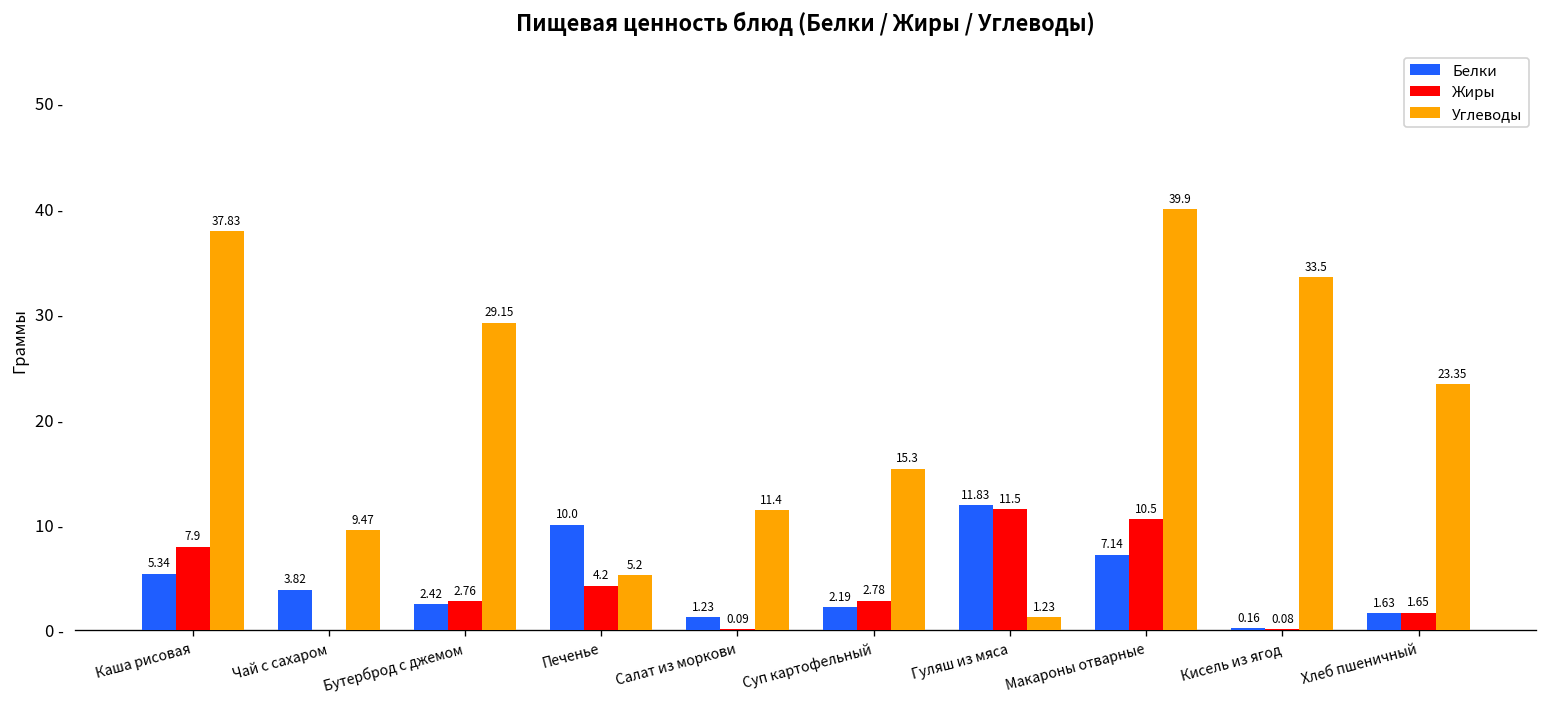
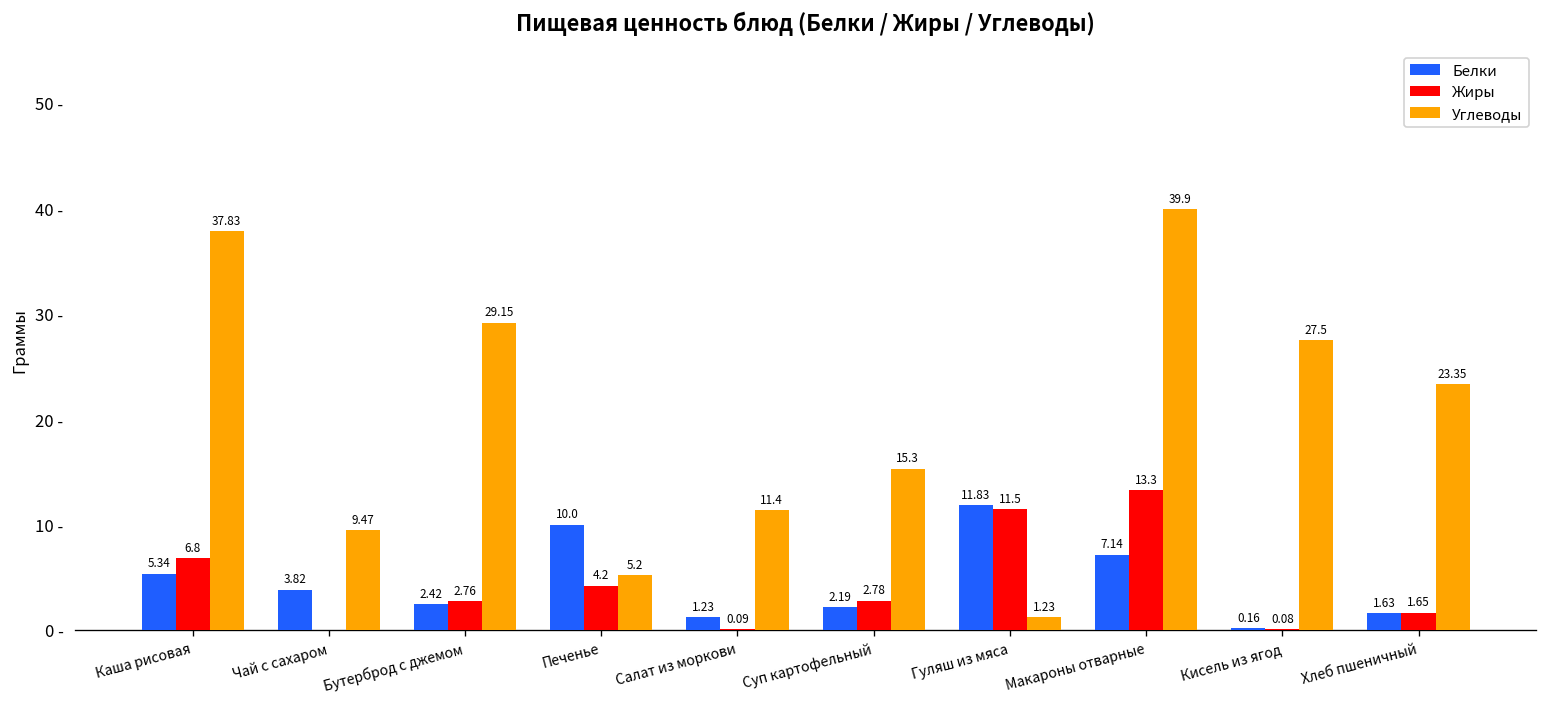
  {
    "Белки": {
      "Каша рисовая": 5.34,
      "Чай с сахаром": 3.82,
      "Бутерброд с джемом": 2.42,
      "Печенье": 10.0,
      "Салат из моркови": 1.23,
      "Суп картофельный": 2.19,
      "Гуляш из мяса": 11.83,
      "Макароны отварные": 7.14,
      "Кисель из ягод": 0.16,
      "Хлеб пшеничный": 1.63
    },
    "Жиры": {
-     "Каша рисовая": 7.9,
+     "Каша рисовая": 6.8,
      "Бутерброд с джемом": 2.76,
      "Печенье": 4.2,
      "Салат из моркови": 0.09,
      "Суп картофельный": 2.78,
      "Гуляш из мяса": 11.5,
-     "Макароны отварные": 10.5,
+     "Макароны отварные": 13.3,
      "Кисель из ягод": 0.08,
      "Хлеб пшеничный": 1.65
    },
    "Углеводы": {
      "Каша рисовая": 37.83,
      "Чай с сахаром": 9.47,
      "Бутерброд с джемом": 29.15,
      "Печенье": 5.2,
      "Салат из моркови": 11.4,
      "Суп картофельный": 15.3,
      "Гуляш из мяса": 1.23,
      "Макароны отварные": 39.9,
-     "Кисель из ягод": 33.5,
+     "Кисель из ягод": 27.5,
      "Хлеб пшеничный": 23.35
    }
  }
